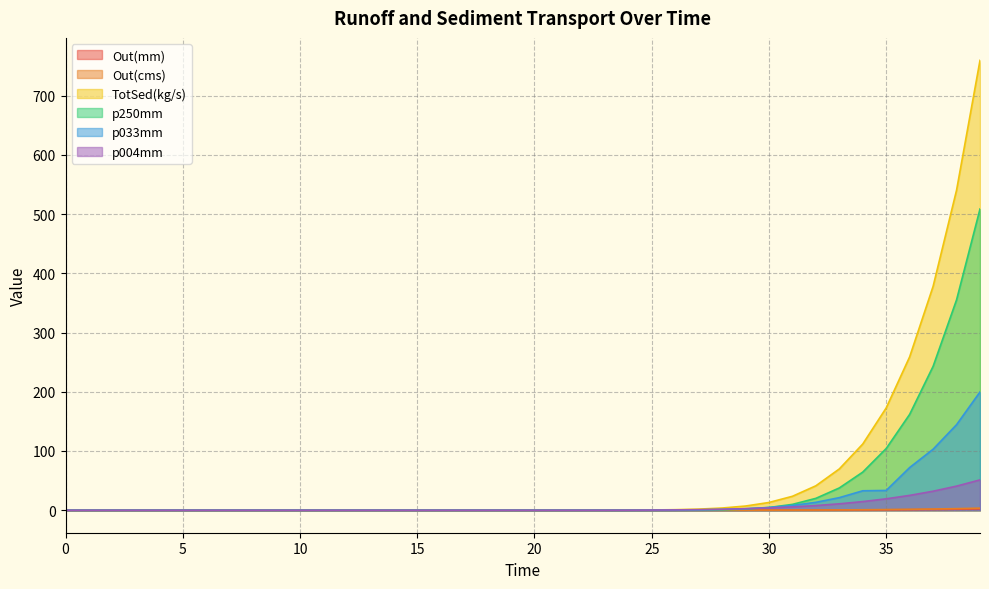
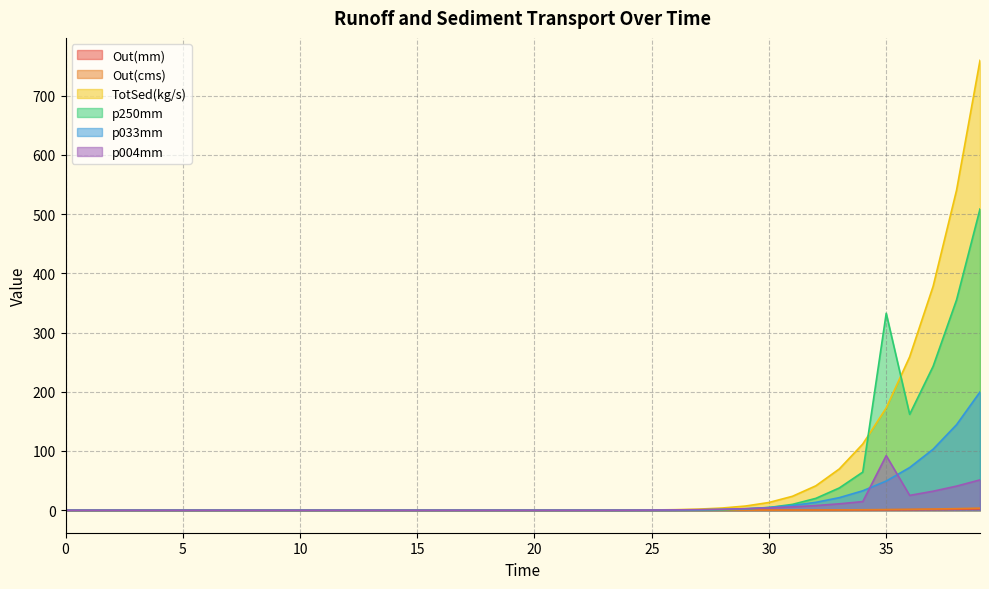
  {
    "p250mm": {
-     "35": 100
+     "35": 330
    },
    "p033mm": {
-     "35": 30
+     "35": 50
    },
    "p004mm": {
-     "35": 20
+     "35": 90
    }
  }
